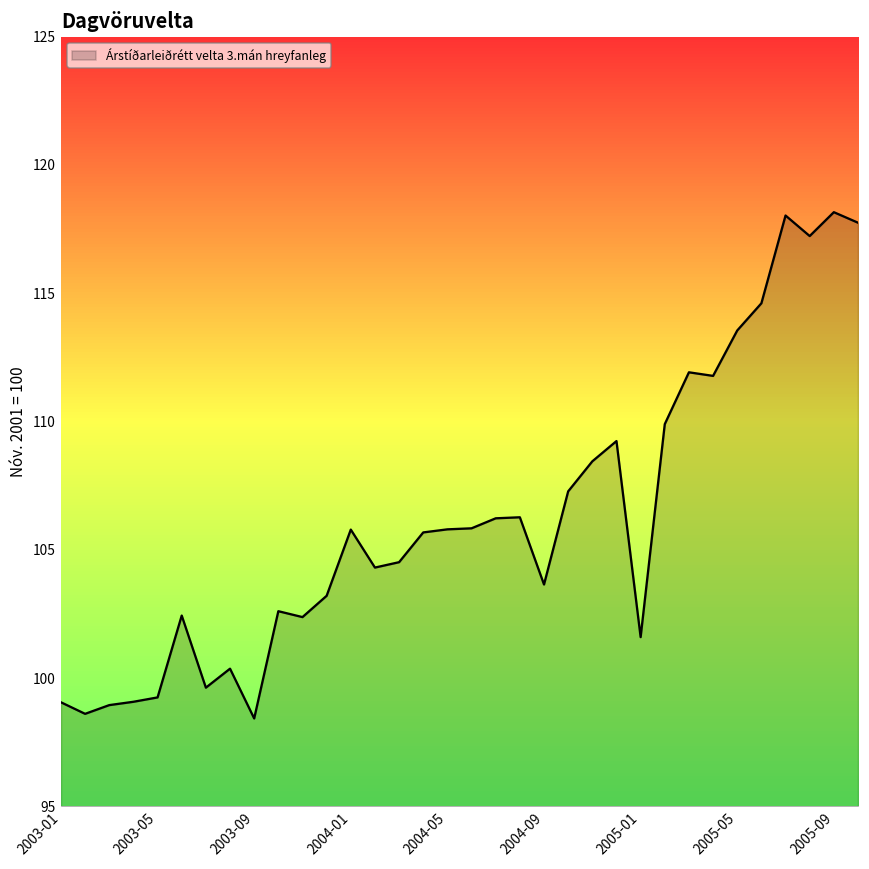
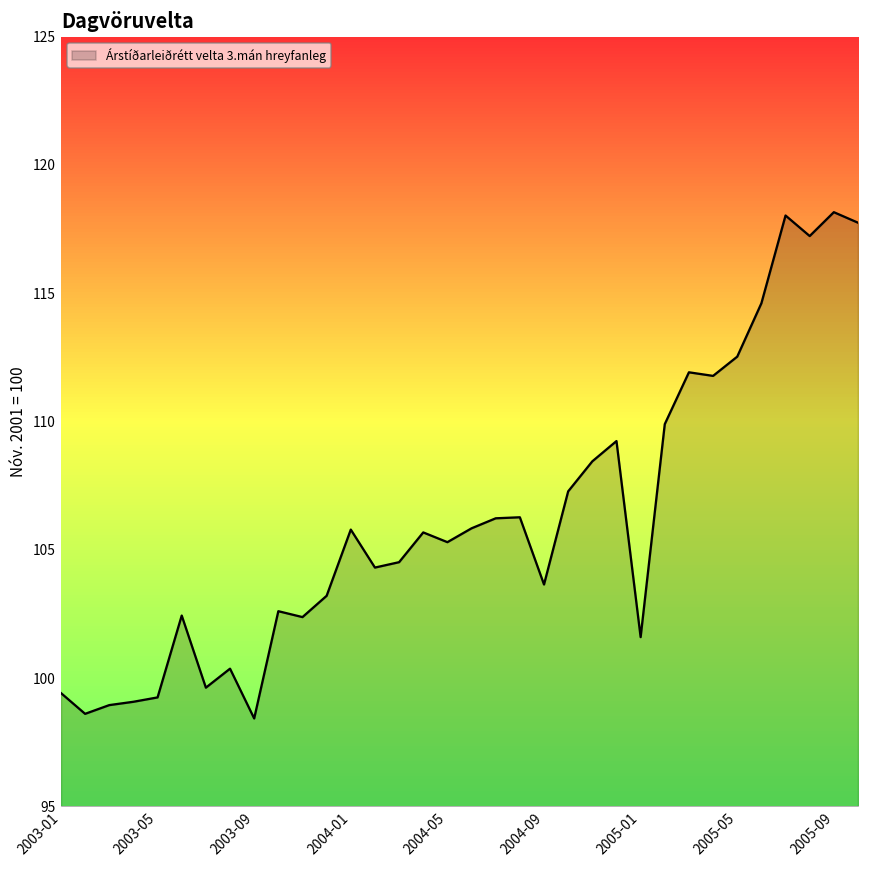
  {
-   "2003-01": 99.1,
+   "2003-01": 99.4,
    "2003-05": 99.3,
    "2003-09": 98.4,
    "2004-01": 105.8,
-   "2004-05": 105.8,
+   "2004-05": 105.3,
    "2004-09": 103.7,
    "2005-01": 101.6,
-   "2005-05": 113.6,
+   "2005-05": 112.5,
    "2005-09": 118.2
  }
